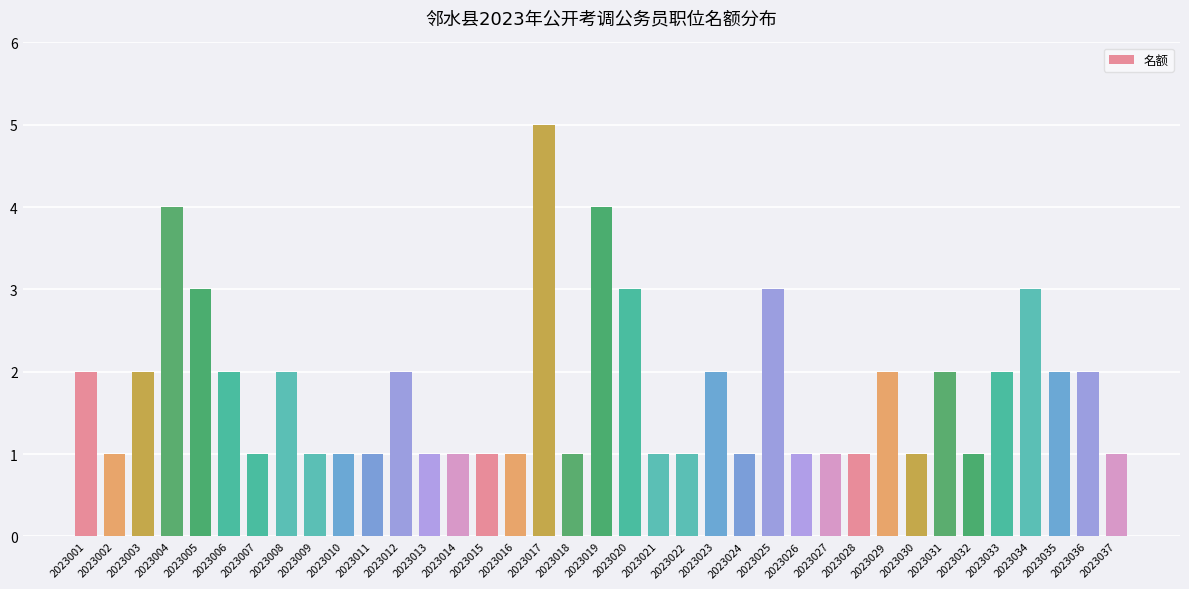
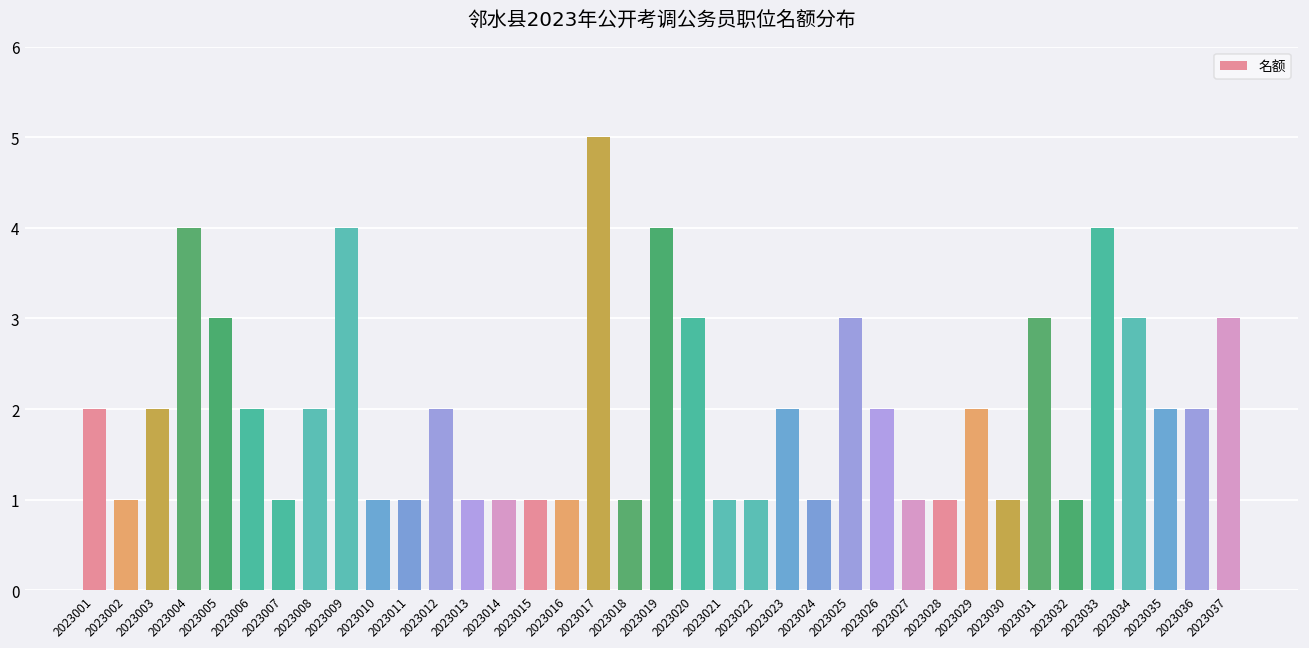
  {
    "2023001": 2,
    "2023002": 1,
    "2023003": 2,
    "2023004": 4,
    "2023005": 3,
    "2023006": 2,
    "2023007": 1,
    "2023008": 2,
-   "2023009": 1,
+   "2023009": 4,
    "2023010": 1,
    "2023011": 1,
    "2023012": 2,
    "2023013": 1,
    "2023014": 1,
    "2023015": 1,
    "2023016": 1,
    "2023017": 5,
    "2023018": 1,
    "2023019": 4,
    "2023020": 3,
    "2023021": 1,
    "2023022": 1,
    "2023023": 2,
    "2023024": 1,
    "2023025": 3,
-   "2023026": 1,
+   "2023026": 2,
    "2023027": 1,
    "2023028": 1,
    "2023029": 2,
    "2023030": 1,
-   "2023031": 2,
+   "2023031": 3,
    "2023032": 1,
-   "2023033": 2,
+   "2023033": 4,
    "2023034": 3,
    "2023035": 2,
    "2023036": 2,
-   "2023037": 1
+   "2023037": 3
  }
